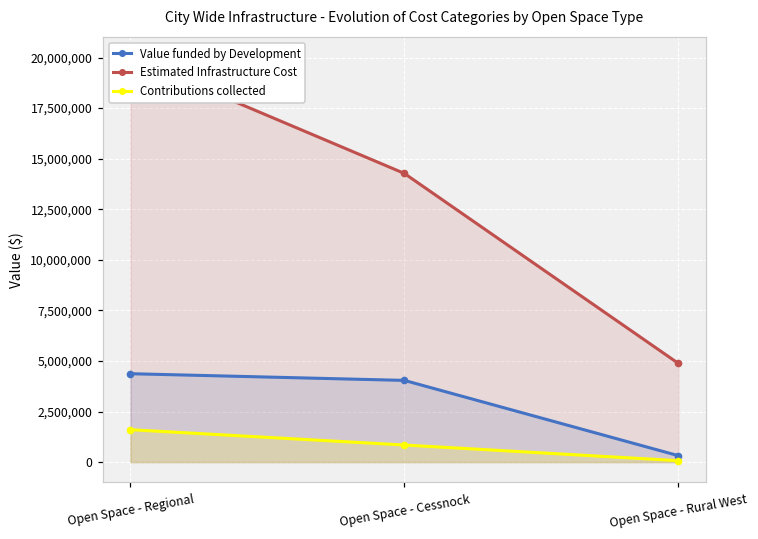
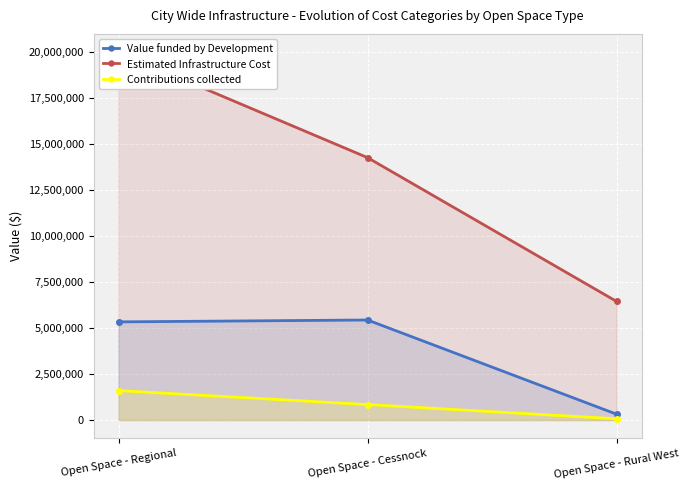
  {
    "Value funded by Development": {
-     "Open Space - Regional": "4,400,000",
-     "Open Space - Cessnock": "4,000,000",
+     "Open Space - Regional": "5,300,000",
+     "Open Space - Cessnock": "5,400,000",
      "Open Space - Rural West": "300,000"
    },
    "Estimated Infrastructure Cost": {
      "Open Space - Cessnock": "14,300,000",
-     "Open Space - Rural West": "4,900,000"
+     "Open Space - Rural West": "6,500,000"
    },
    "Contributions collected": {
      "Open Space - Regional": "1,600,000",
      "Open Space - Cessnock": "800,000",
      "Open Space - Rural West": "100,000"
    }
  }
